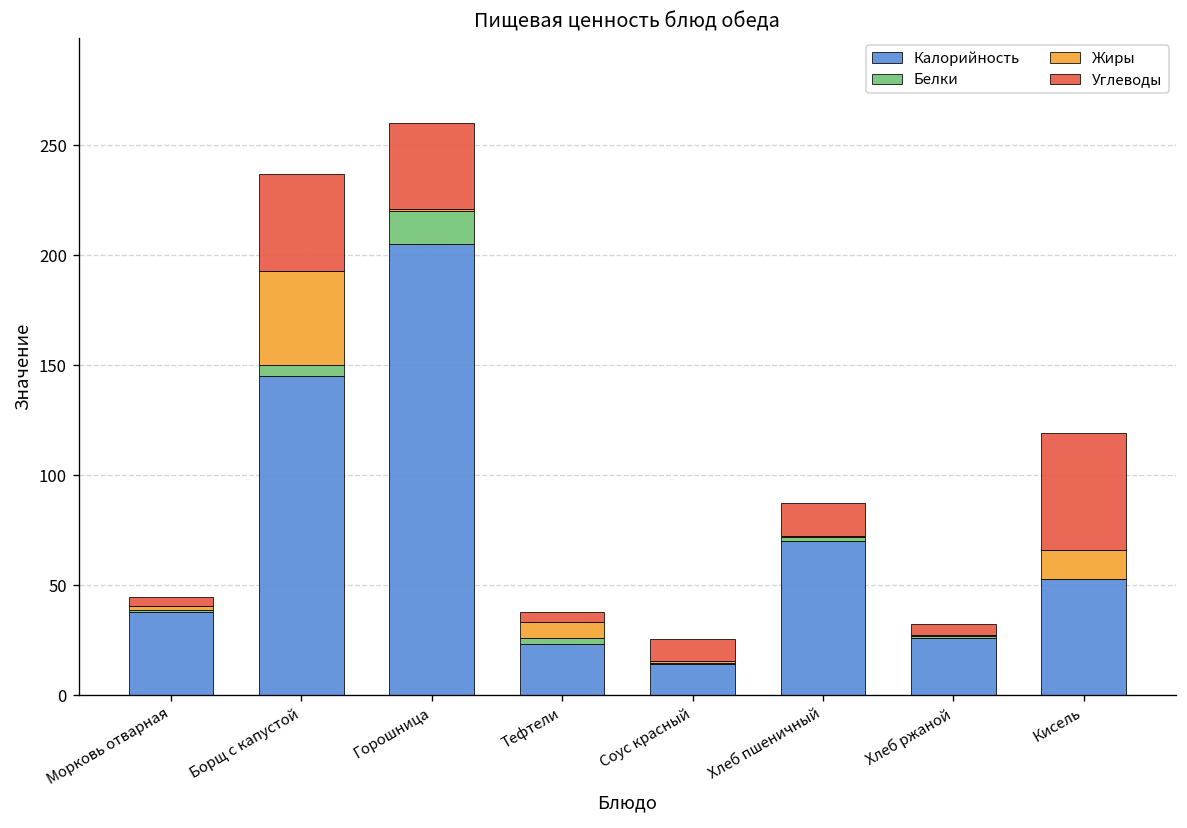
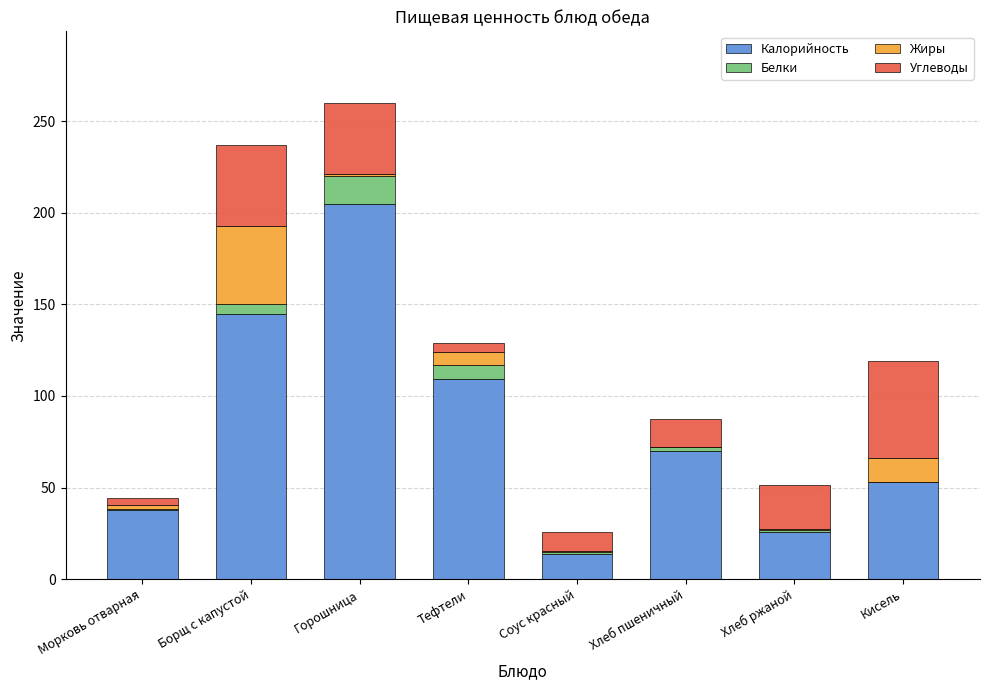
  {
    "Калорийность": {
      "Морковь отварная": 38,
      "Борщ с капустой": 145,
      "Горошница": 205,
-     "Тефтели": 23,
+     "Тефтели": 109,
      "Соус красный": 14,
      "Хлеб пшеничный": 70,
      "Хлеб ржаной": 26,
      "Кисель": 53
    },
    "Белки": {
      "Борщ с капустой": 5,
      "Горошница": 15,
-     "Тефтели": 3,
+     "Тефтели": 8,
      "Хлеб пшеничный": 2,
      "Кисель": 0
    },
    "Жиры": {
      "Морковь отварная": 2,
      "Борщ с капустой": 43,
      "Тефтели": 7,
      "Кисель": 13
    },
    "Углеводы": {
      "Морковь отварная": 4,
      "Борщ с капустой": 44,
      "Горошница": 39,
      "Тефтели": 5,
      "Соус красный": 10,
      "Хлеб пшеничный": 15,
-     "Хлеб ржаной": 5,
+     "Хлеб ржаной": 24,
      "Кисель": 53
    }
  }
